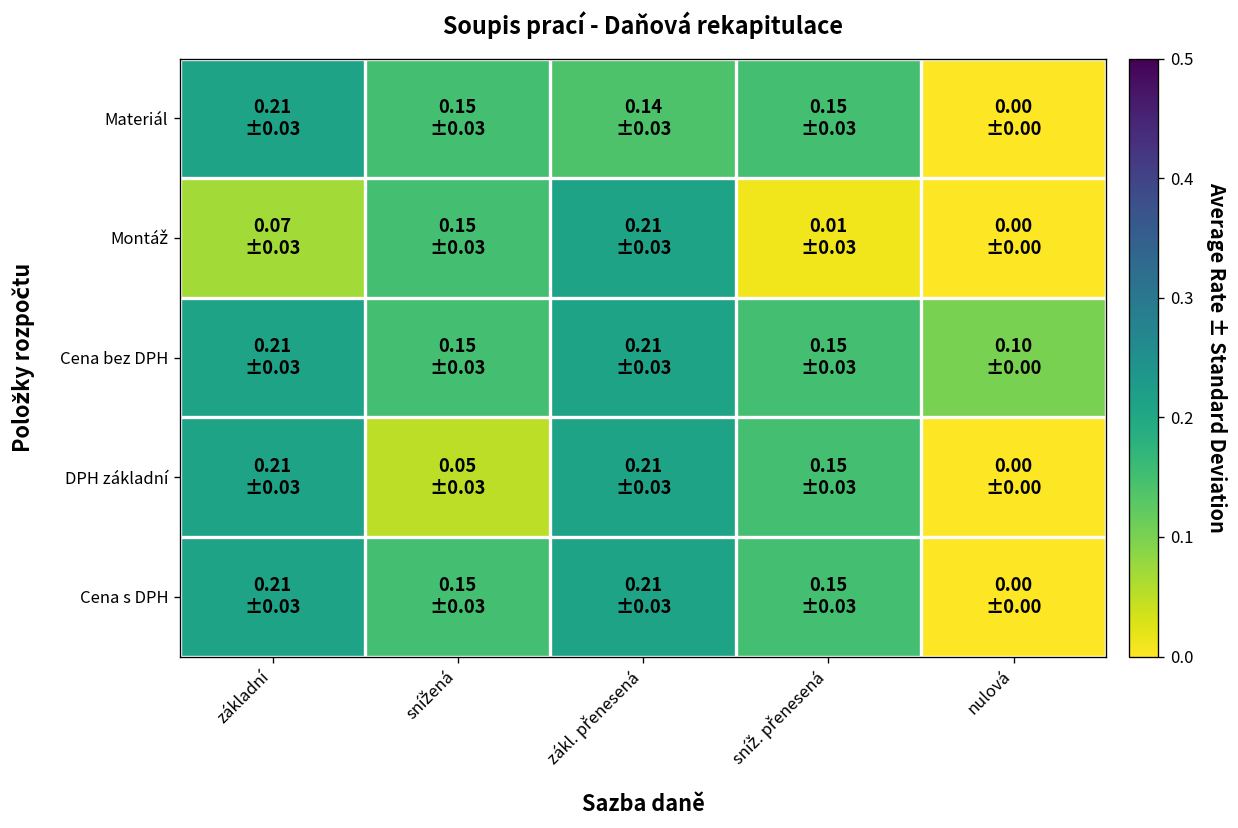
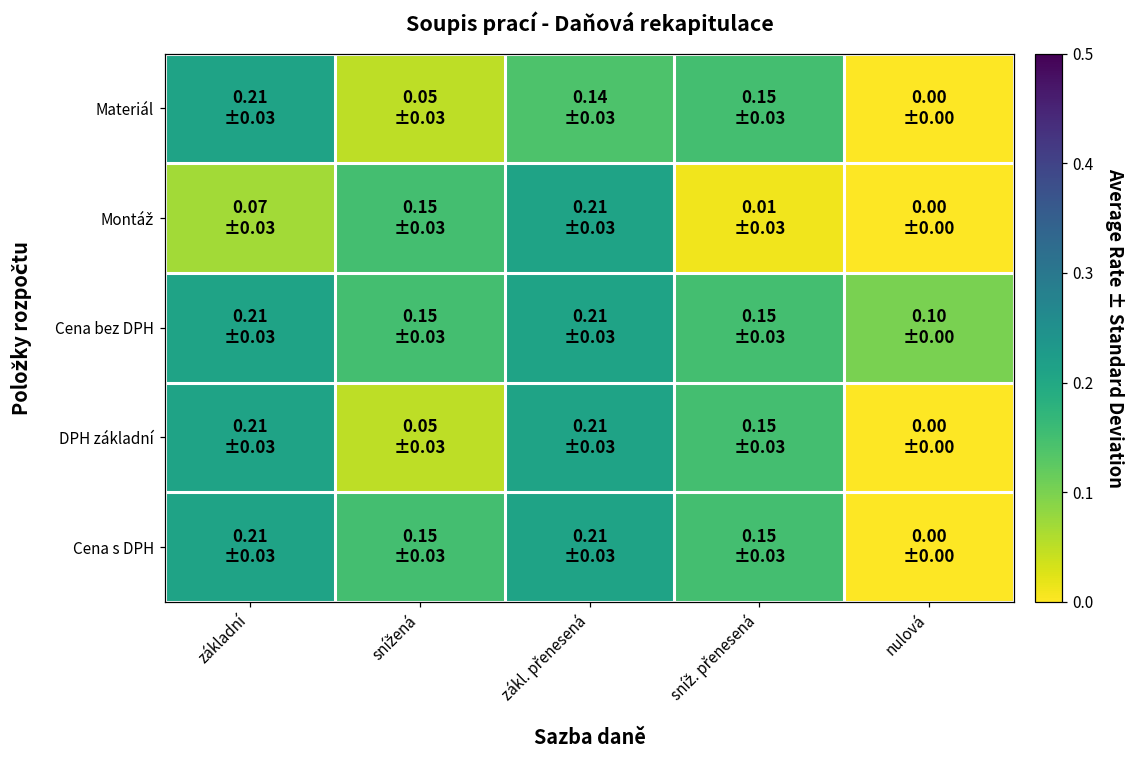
  {
    "Materiál": {
-     "snížená": 0.15
+     "snížená": 0.05
    }
  }
